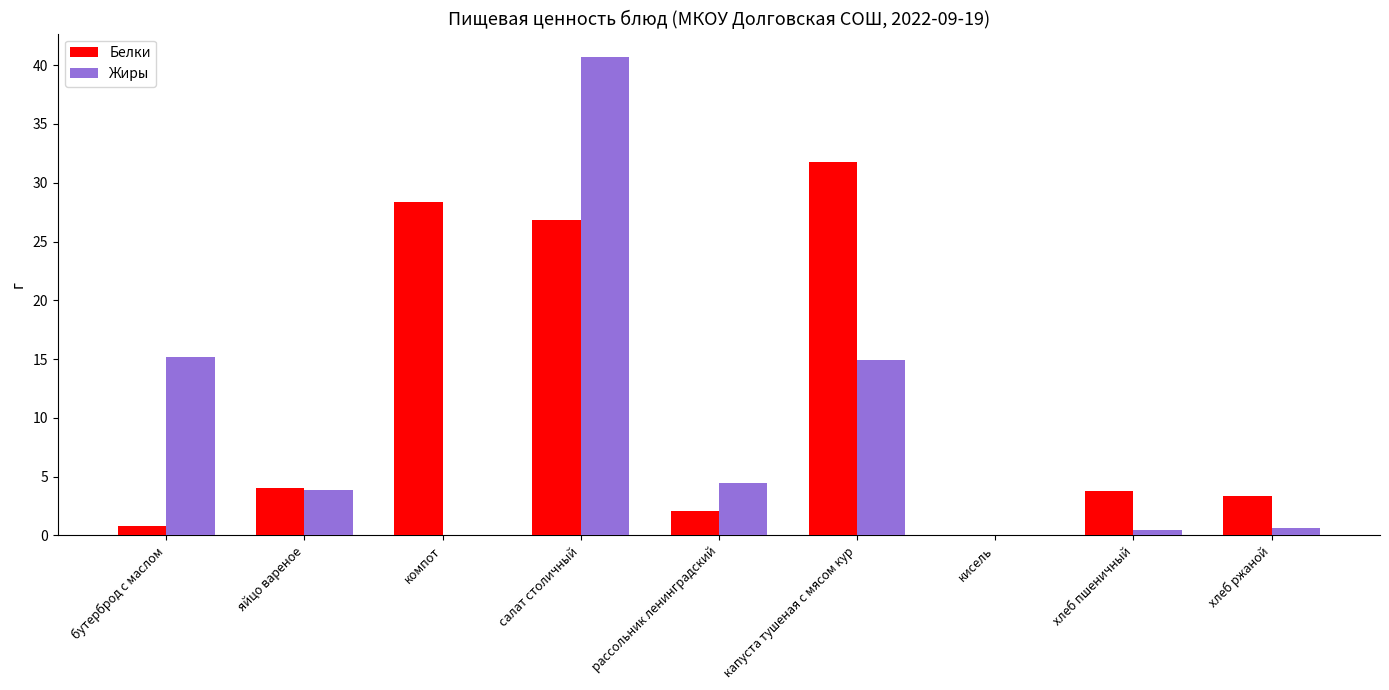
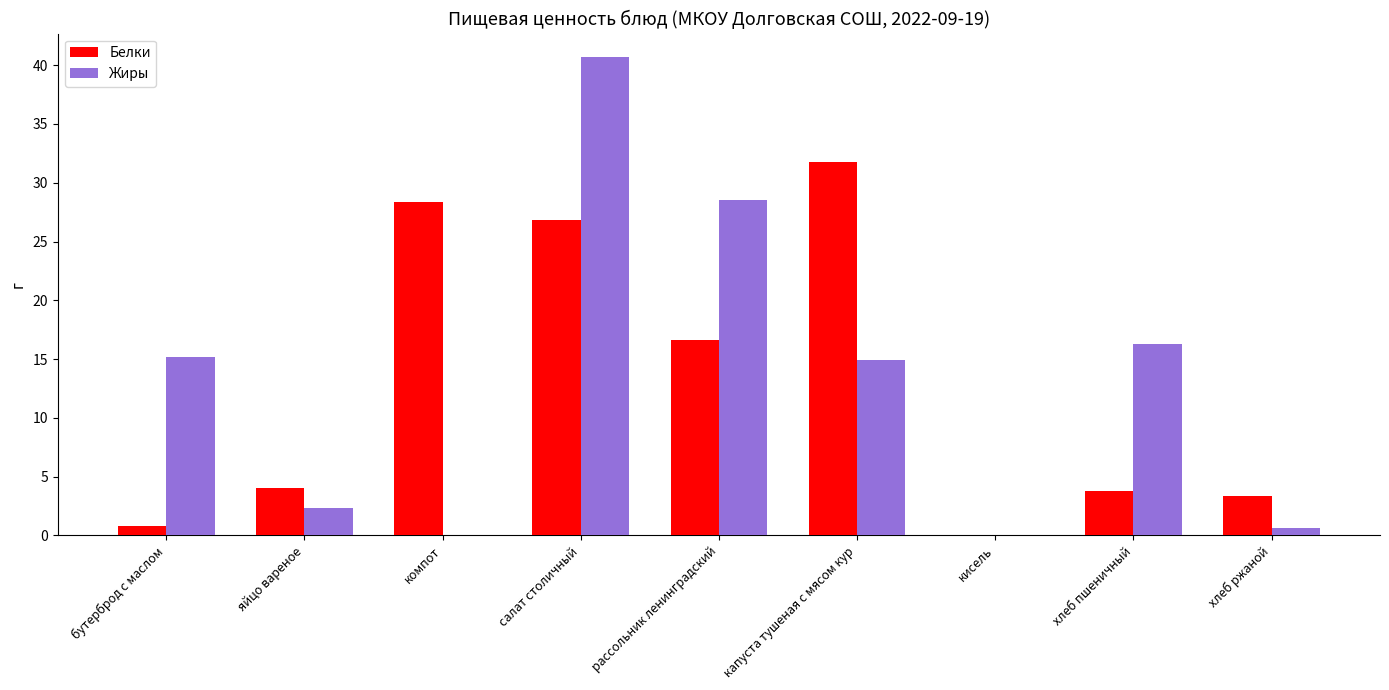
  {
    "Белки": {
      "бутерброд с маслом": 0.8,
      "яйцо вареное": 4.0,
      "компот": 28.4,
      "салат столичный": 26.9,
-     "рассольник ленинградский": 2.1,
+     "рассольник ленинградский": 16.6,
      "капуста тушеная с мясом кур": 31.8,
      "кисель": 0.0,
      "хлеб пшеничный": 3.8,
      "хлеб ржаной": 3.3
    },
    "Жиры": {
      "бутерброд с маслом": 15.2,
-     "яйцо вареное": 3.9,
+     "яйцо вареное": 2.3,
      "компот": 0.0,
      "салат столичный": 40.7,
-     "рассольник ленинградский": 4.5,
+     "рассольник ленинградский": 28.5,
      "капуста тушеная с мясом кур": 14.9,
      "кисель": 0.0,
-     "хлеб пшеничный": 0.5,
+     "хлеб пшеничный": 16.3,
      "хлеб ржаной": 0.6
    }
  }
